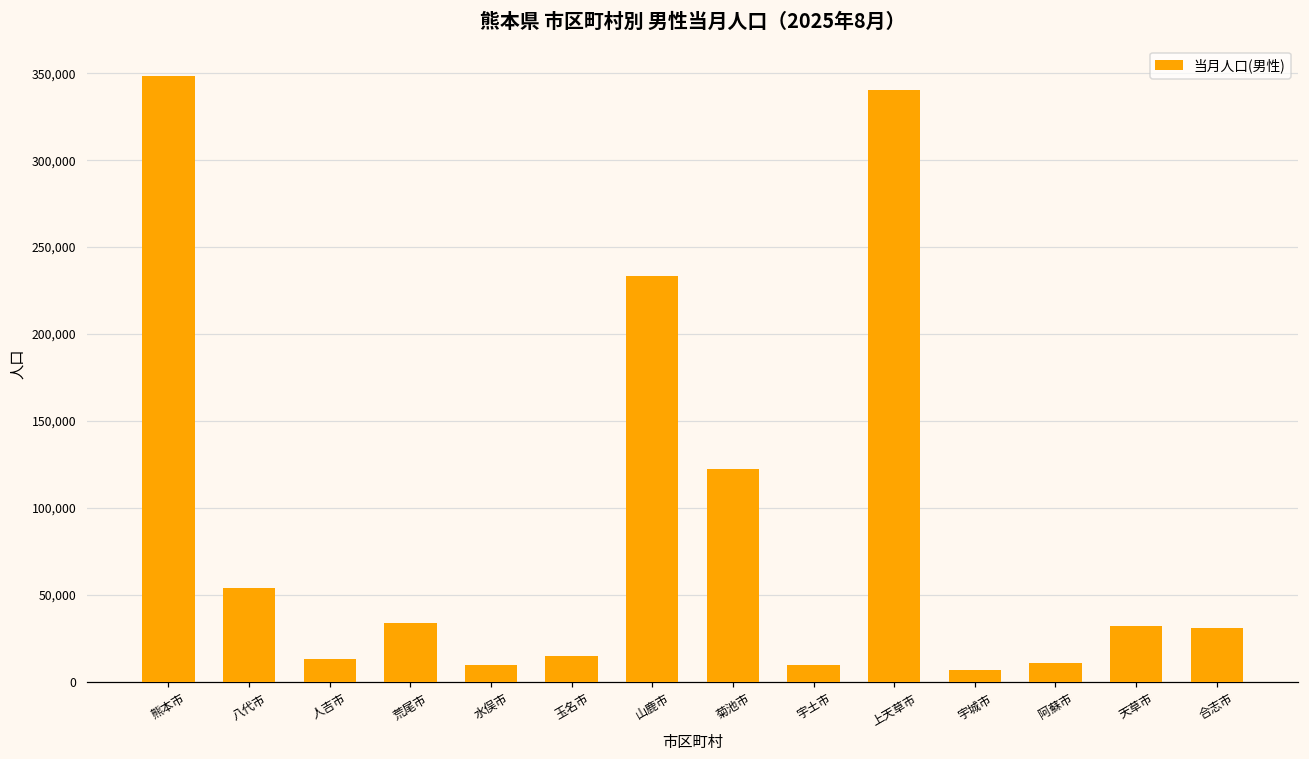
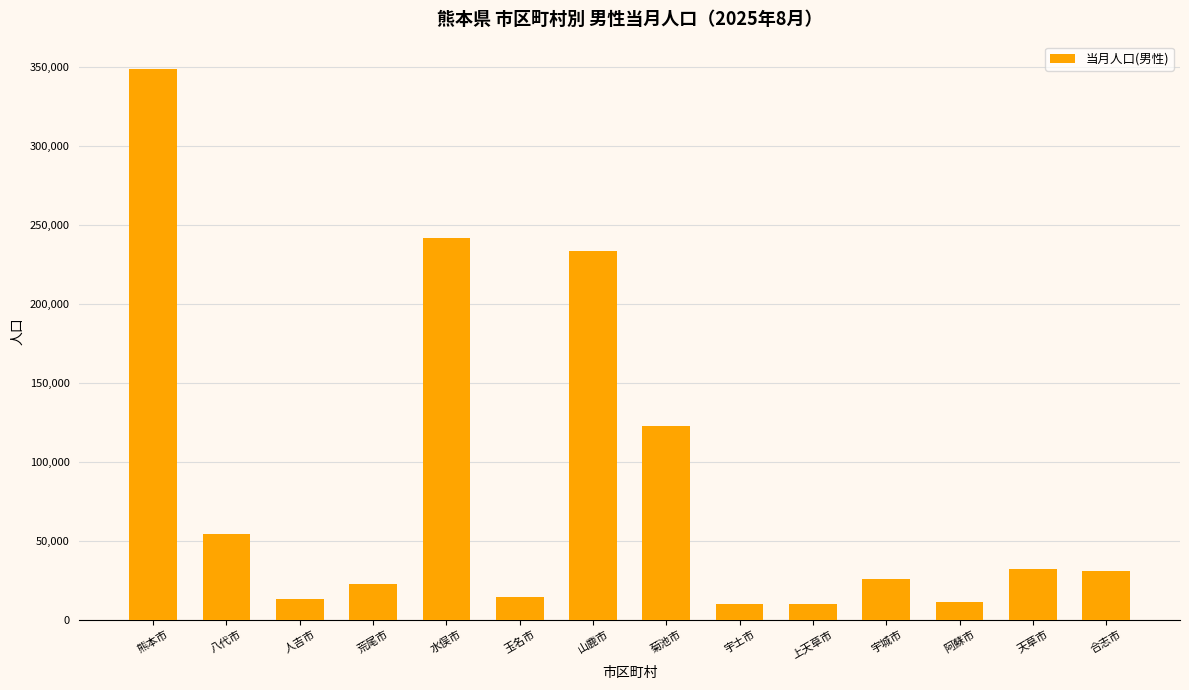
  {
    "熊本市": "348,000",
    "八代市": "54,000",
    "人吉市": "13,000",
-   "荒尾市": "34,000",
-   "水俣市": "10,000",
+   "荒尾市": "22,000",
+   "水俣市": "241,000",
    "玉名市": "15,000",
    "山鹿市": "233,000",
    "菊池市": "123,000",
    "宇土市": "10,000",
-   "上天草市": "340,000",
-   "宇城市": "7,000",
+   "上天草市": "10,000",
+   "宇城市": "26,000",
    "阿蘇市": "11,000",
    "天草市": "32,000",
    "合志市": "31,000"
  }
